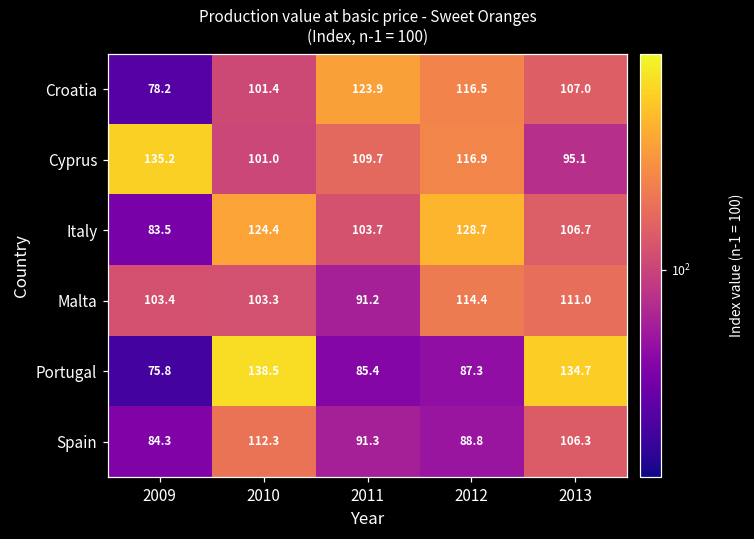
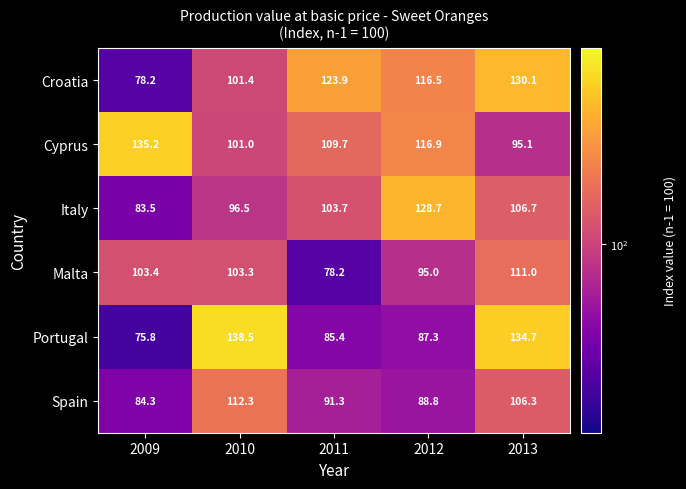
  {
    "Croatia": {
      "2009": 78.2,
      "2010": 101.4,
      "2011": 123.9,
      "2012": 116.5,
-     "2013": 107.0
+     "2013": 130.1
    },
    "Cyprus": {
      "2009": 135.2,
      "2010": 101.0,
      "2011": 109.7,
      "2012": 116.9,
      "2013": 95.1
    },
    "Italy": {
      "2009": 83.5,
-     "2010": 124.4,
+     "2010": 96.5,
      "2011": 103.7,
      "2012": 128.7,
      "2013": 106.7
    },
    "Malta": {
      "2009": 103.4,
      "2010": 103.3,
-     "2011": 91.2,
-     "2012": 114.4,
+     "2011": 78.2,
+     "2012": 95.0,
      "2013": 111.0
    },
    "Portugal": {
      "2009": 75.8,
      "2010": 138.5,
      "2011": 85.4,
      "2012": 87.3,
      "2013": 134.7
    },
    "Spain": {
      "2009": 84.3,
      "2010": 112.3,
      "2011": 91.3,
      "2012": 88.8,
      "2013": 106.3
    }
  }
